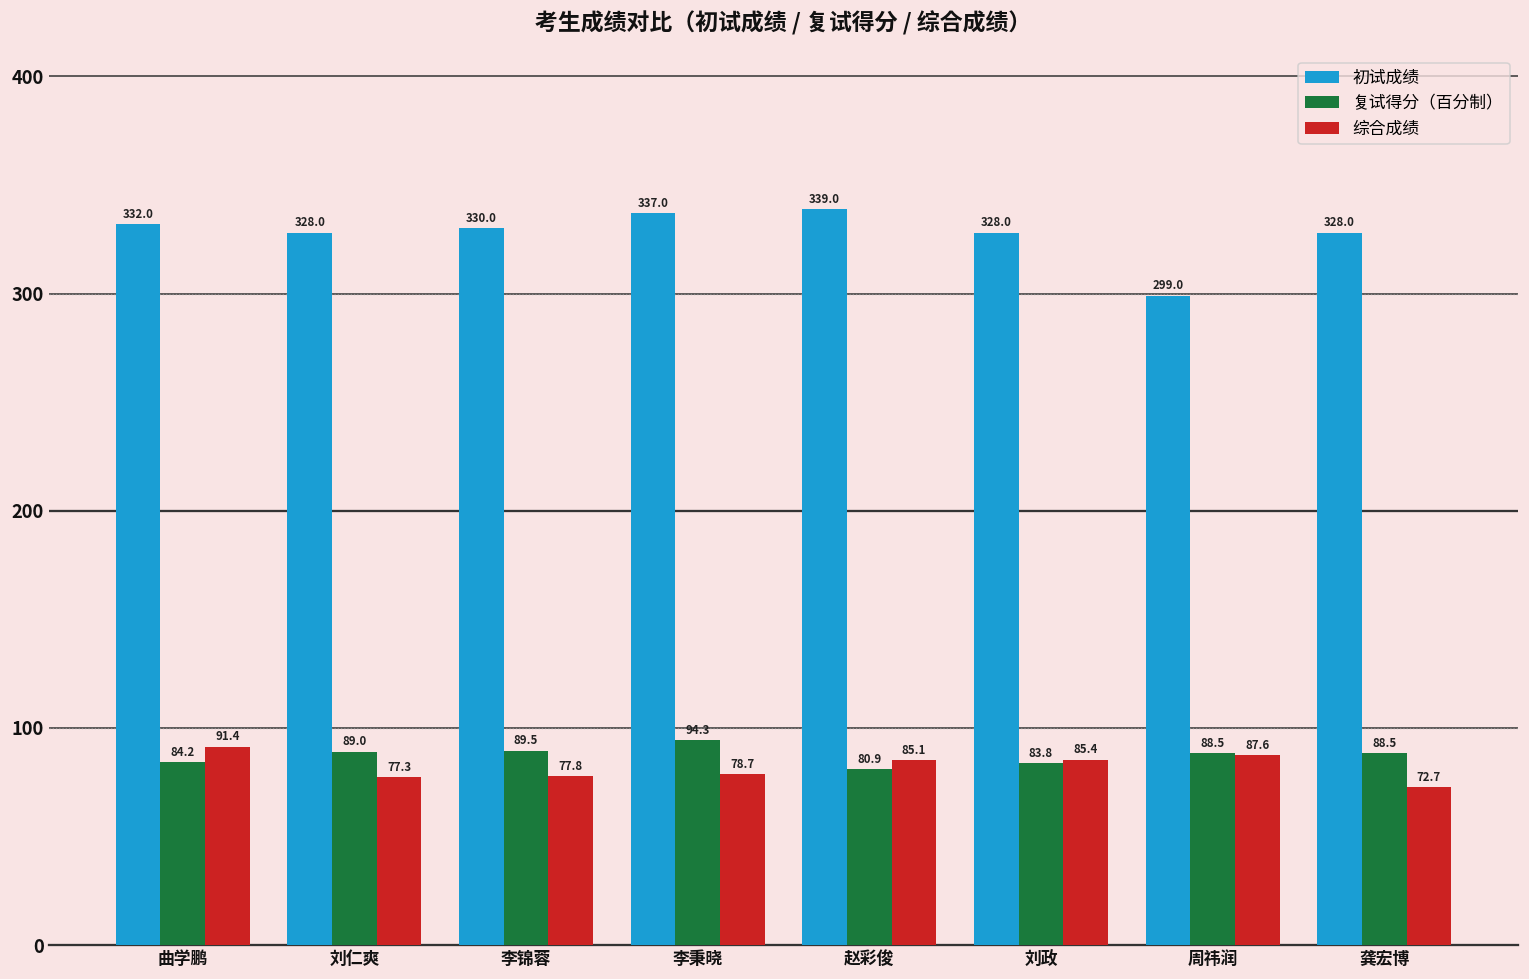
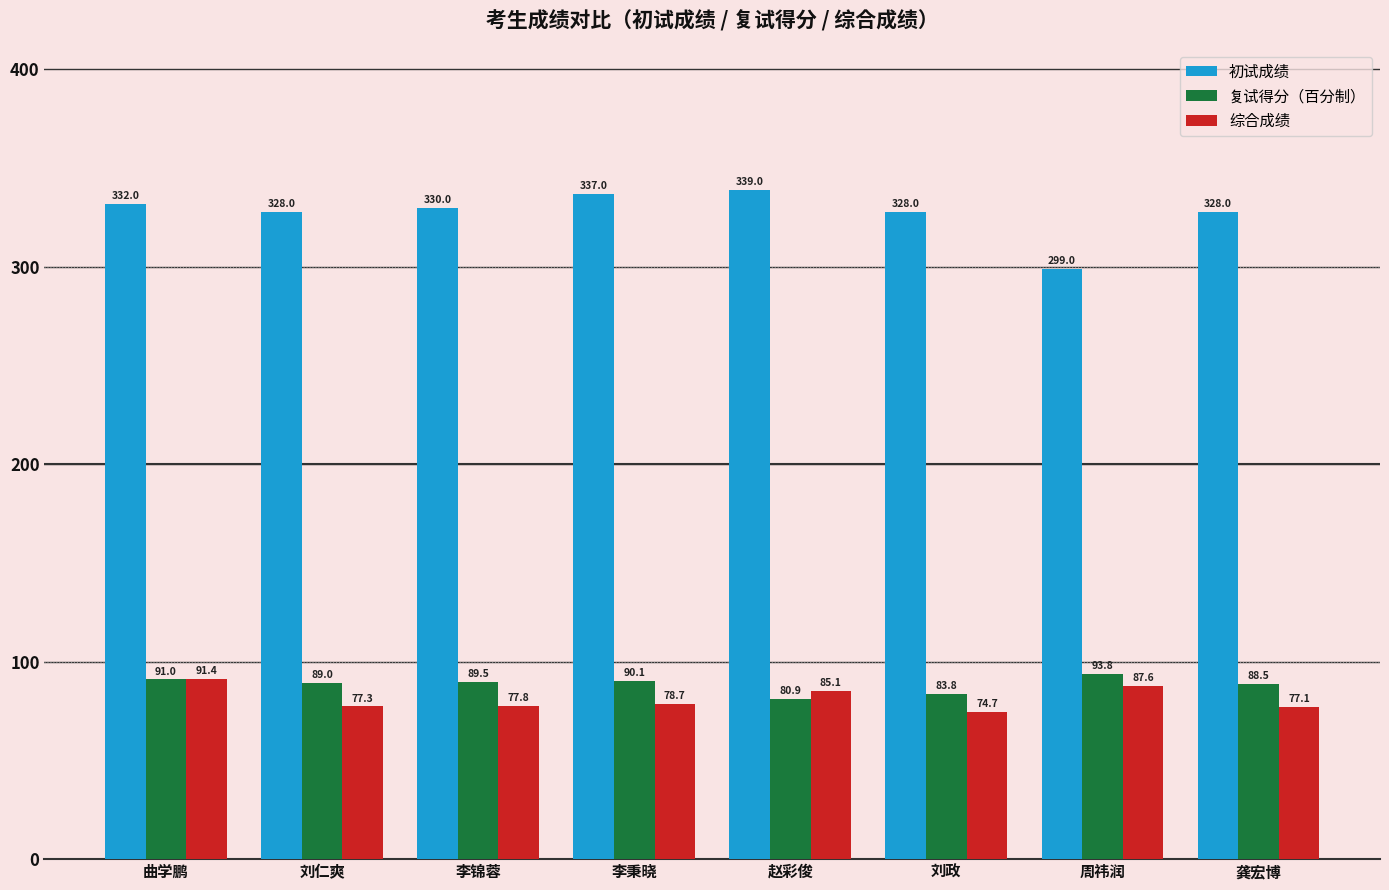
  {
    "初试成绩": {
      "曲学鹏": 332.0,
      "刘仁爽": 328.0,
      "李锦蓉": 330.0,
      "李秉晓": 337.0,
      "赵彩俊": 339.0,
      "刘政": 328.0,
      "周祎润": 299.0,
      "龚宏博": 328.0
    },
    "复试得分（百分制）": {
-     "曲学鹏": 84.2,
+     "曲学鹏": 91.0,
      "刘仁爽": 89.0,
      "李锦蓉": 89.5,
-     "李秉晓": 94.3,
+     "李秉晓": 90.1,
      "赵彩俊": 80.9,
      "刘政": 83.8,
-     "周祎润": 88.5,
+     "周祎润": 93.8,
      "龚宏博": 88.5
    },
    "综合成绩": {
      "曲学鹏": 91.4,
      "刘仁爽": 77.3,
      "李锦蓉": 77.8,
      "李秉晓": 78.7,
      "赵彩俊": 85.1,
-     "刘政": 85.4,
+     "刘政": 74.7,
      "周祎润": 87.6,
-     "龚宏博": 72.7
+     "龚宏博": 77.1
    }
  }
